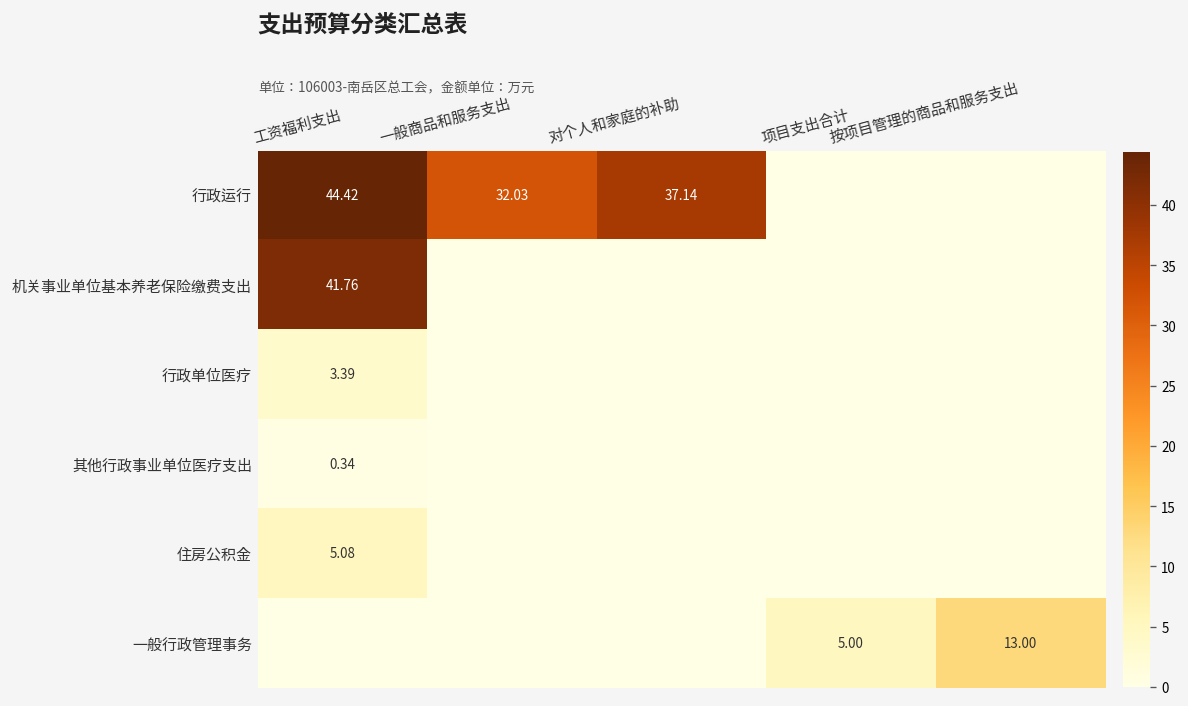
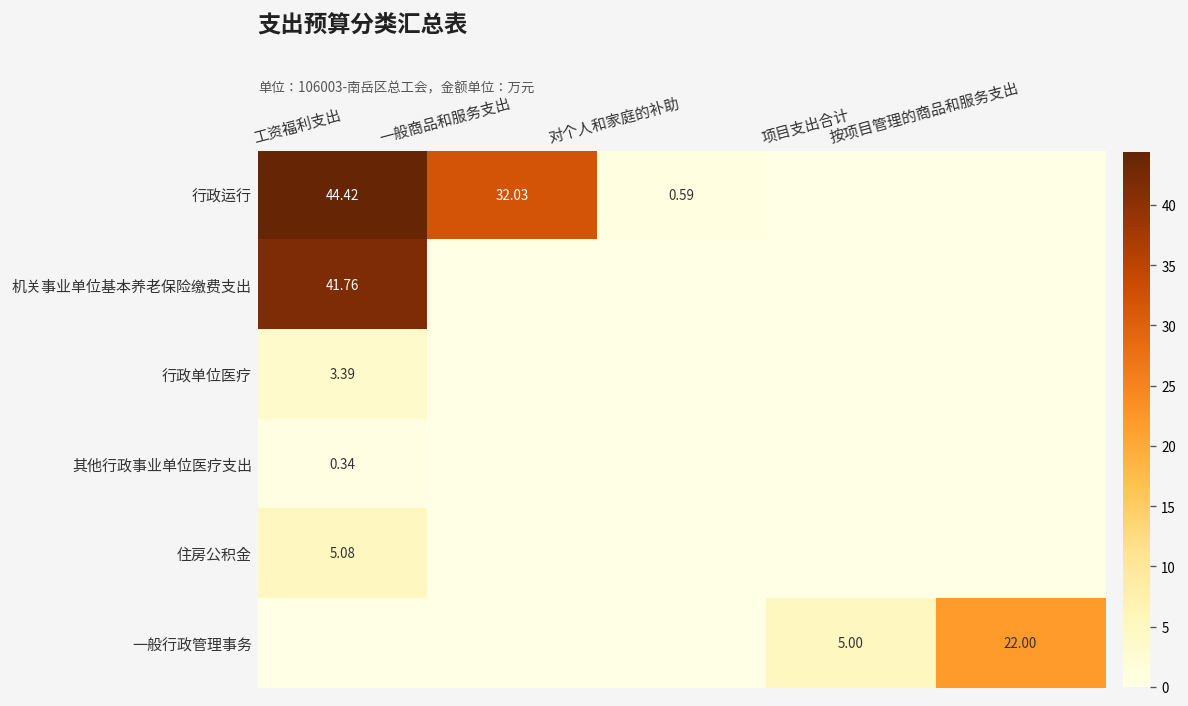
  {
    "行政运行": {
      "工资福利支出": 44.42,
      "一般商品和服务支出": 32.03,
-     "对个人和家庭的补助": 37.14
+     "对个人和家庭的补助": 0.59
    },
    "机关事业单位基本养老保险缴费支出": {
      "工资福利支出": 41.76
    },
    "行政单位医疗": {
      "工资福利支出": 3.39
    },
    "其他行政事业单位医疗支出": {
      "工资福利支出": 0.34
    },
    "住房公积金": {
      "工资福利支出": 5.08
    },
    "一般行政管理事务": {
      "项目支出合计": 5.00,
-     "按项目管理的商品和服务支出": 13.00
+     "按项目管理的商品和服务支出": 22.00
    }
  }
